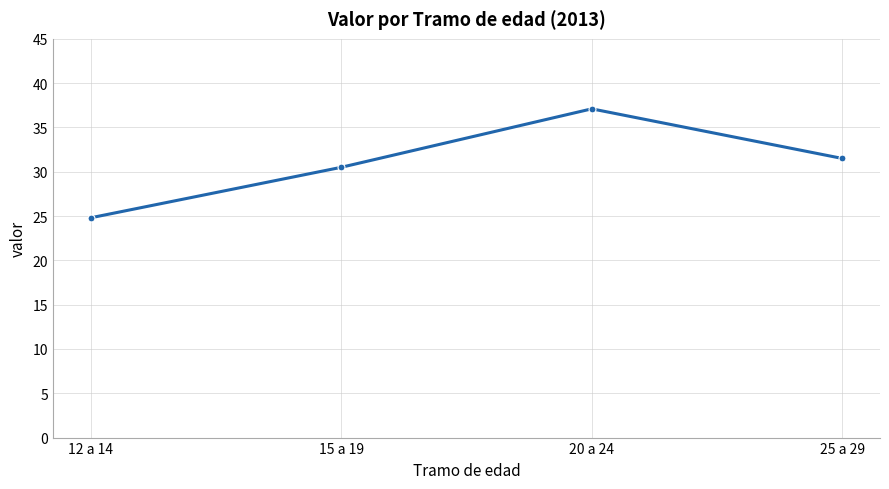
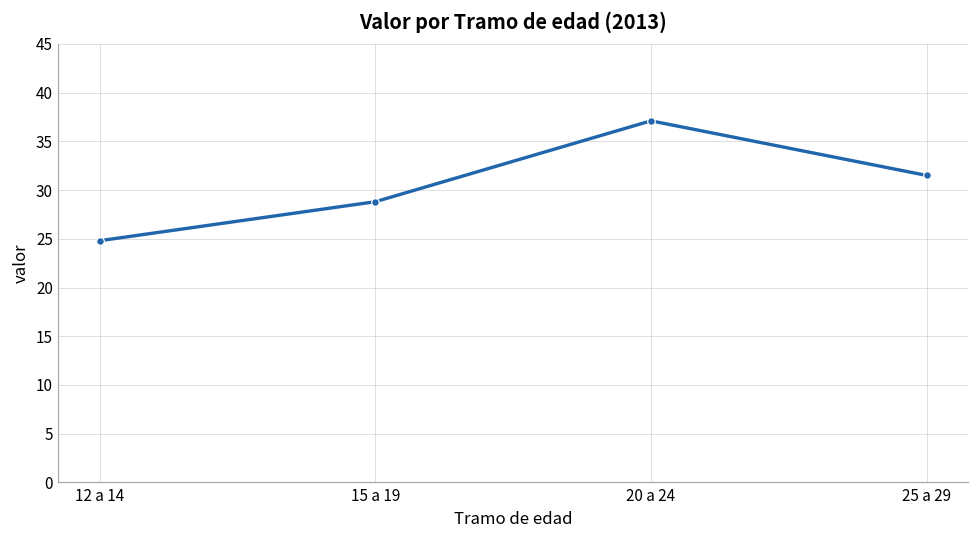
  {
    "12 a 14": 25,
-   "15 a 19": 31,
+   "15 a 19": 29,
    "20 a 24": 37,
    "25 a 29": 32
  }
